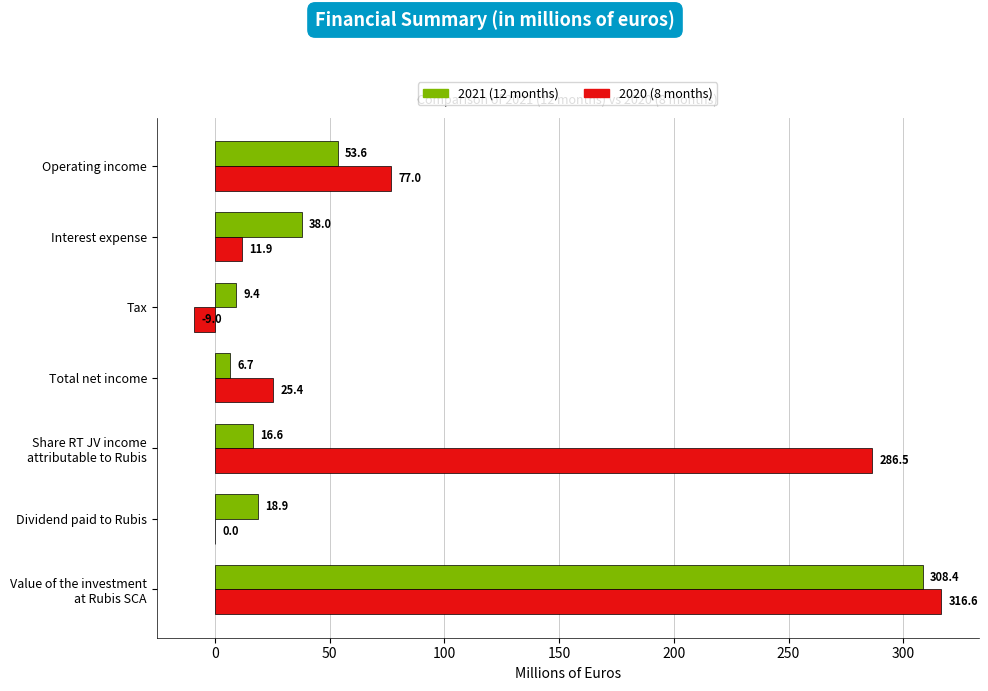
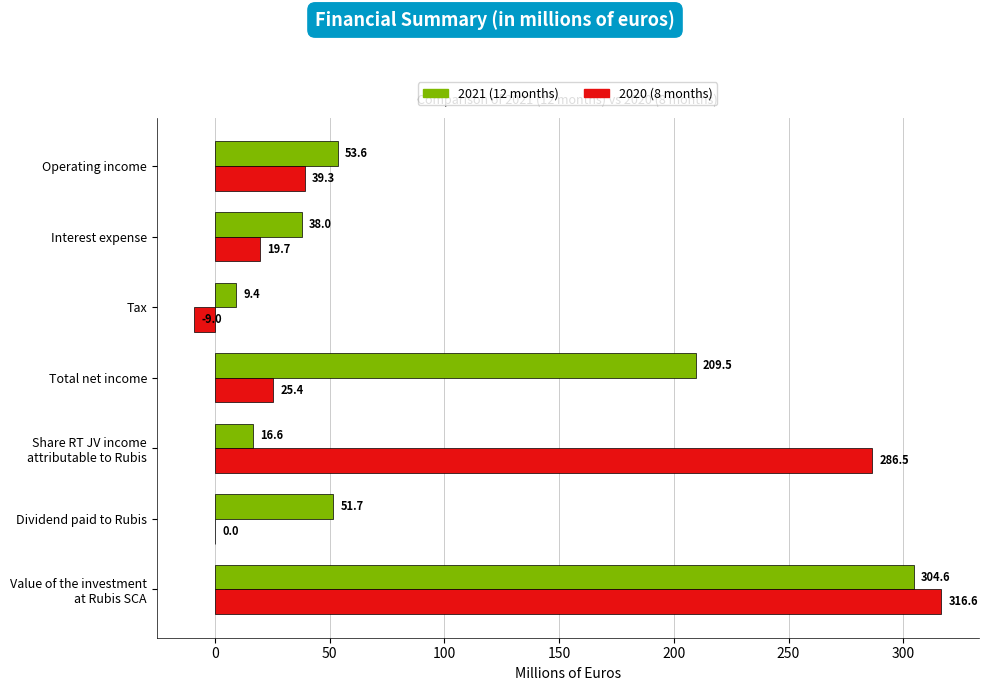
  {
    "2021 (12 months)": {
      "Operating income": 53.6,
      "Interest expense": 38.0,
      "Tax": 9.4,
-     "Total net income": 6.7,
+     "Total net income": 209.5,
      "Share RT JV income attributable to Rubis": 16.6,
-     "Dividend paid to Rubis": 18.9,
-     "Value of the investment at Rubis SCA": 308.4
+     "Dividend paid to Rubis": 51.7,
+     "Value of the investment at Rubis SCA": 304.6
    },
    "2020 (8 months)": {
-     "Operating income": 77.0,
-     "Interest expense": 11.9,
+     "Operating income": 39.3,
+     "Interest expense": 19.7,
      "Tax": -9.0,
      "Total net income": 25.4,
      "Share RT JV income attributable to Rubis": 286.5,
      "Dividend paid to Rubis": 0.0,
      "Value of the investment at Rubis SCA": 316.6
    }
  }
